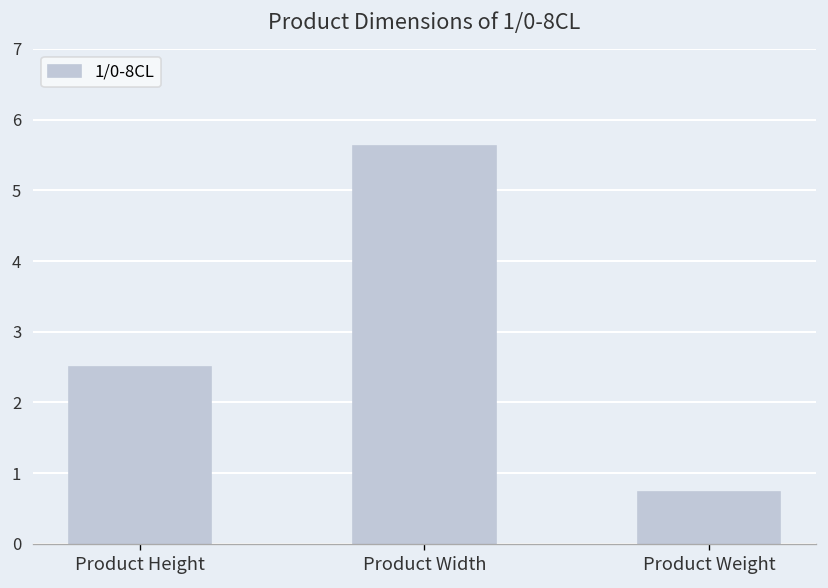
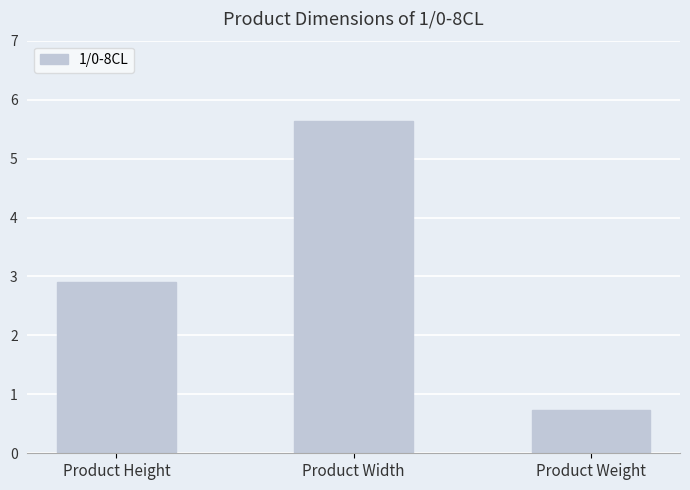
  {
-   "Product Height": 2.5,
+   "Product Height": 2.9,
    "Product Width": 5.6,
    "Product Weight": 0.7
  }
